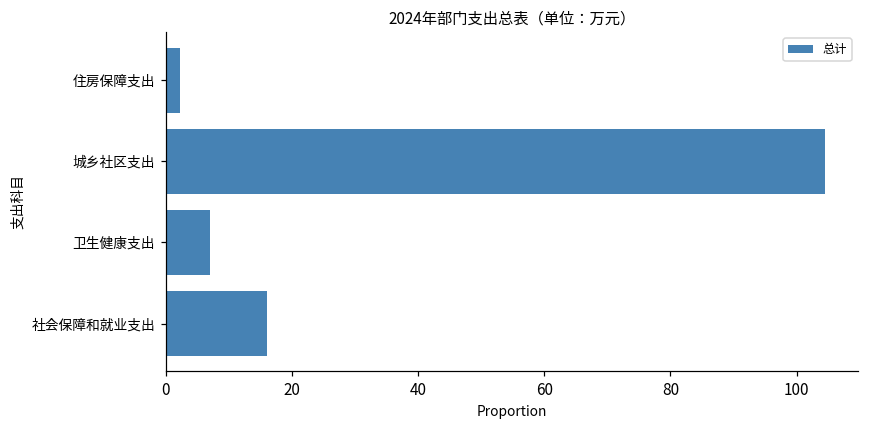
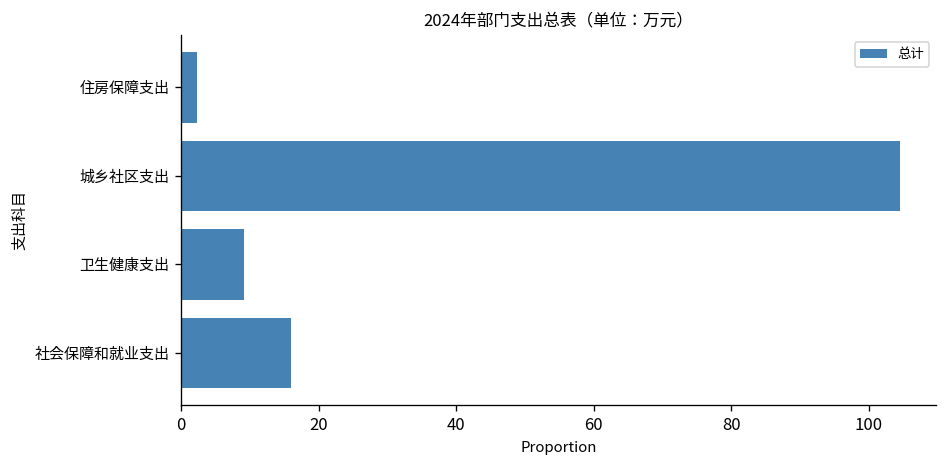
  {
    "住房保障支出": 2,
    "城乡社区支出": 105,
-   "卫生健康支出": 7,
+   "卫生健康支出": 9,
    "社会保障和就业支出": 16
  }
